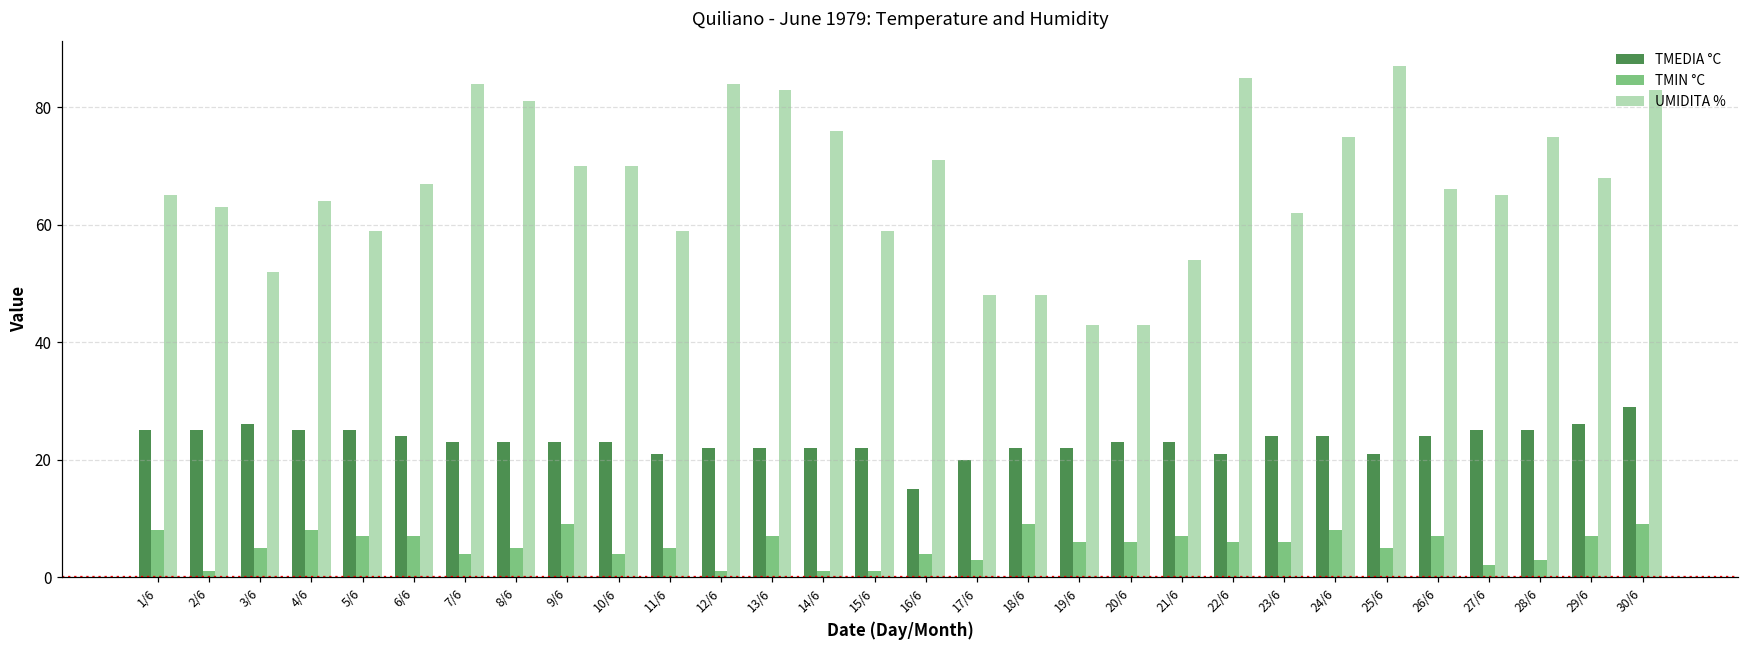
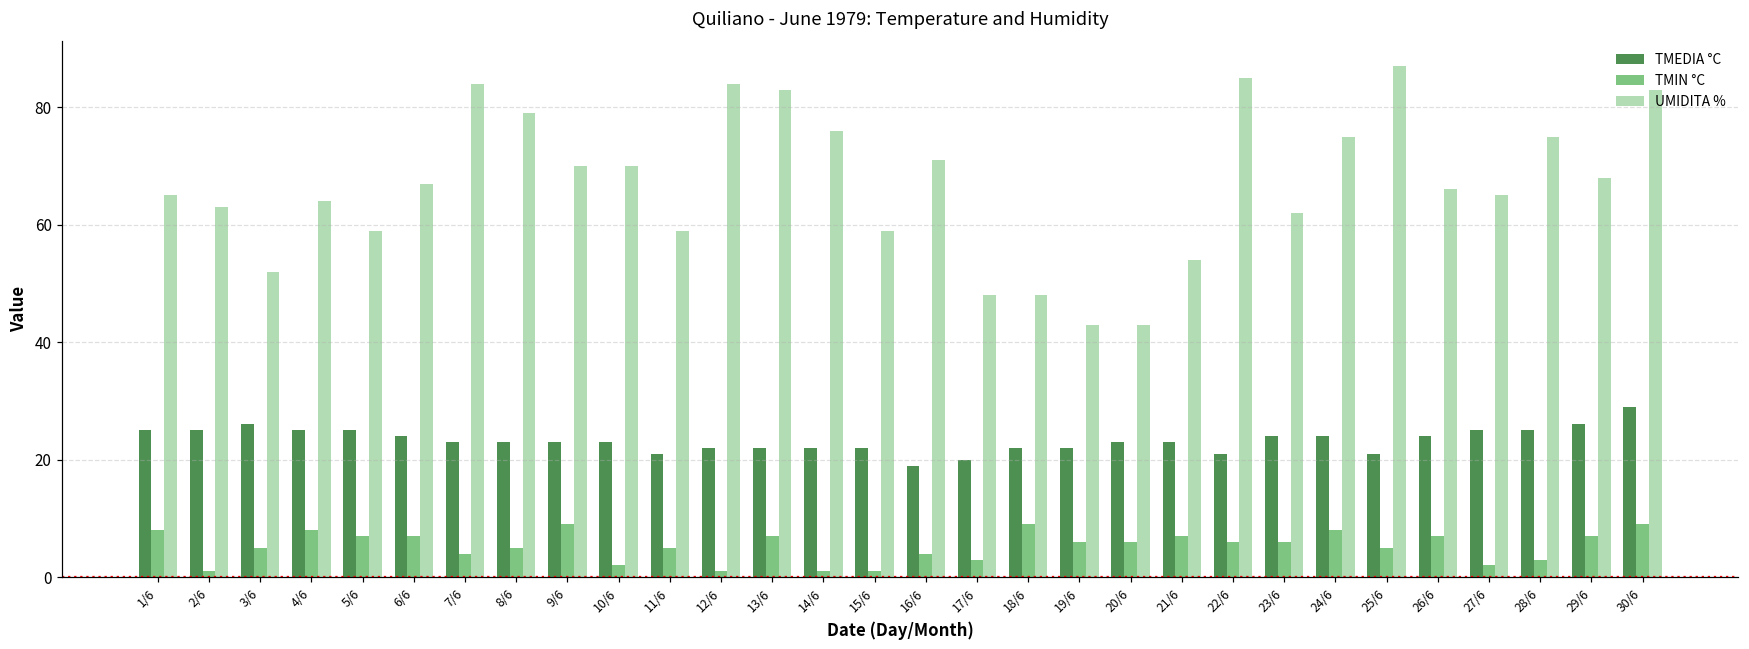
  {
    "TMEDIA °C": {
      "1/6": 25,
      "2/6": 25,
      "3/6": 26,
      "4/6": 25,
      "5/6": 25,
      "6/6": 24,
      "7/6": 23,
      "8/6": 23,
      "9/6": 23,
      "10/6": 23,
      "11/6": 21,
      "12/6": 22,
      "13/6": 22,
      "14/6": 22,
      "15/6": 22,
-     "16/6": 15,
+     "16/6": 19,
      "17/6": 20,
      "18/6": 22,
      "19/6": 22,
      "20/6": 23,
      "21/6": 23,
      "22/6": 21,
      "23/6": 24,
      "24/6": 24,
      "25/6": 21,
      "26/6": 24,
      "27/6": 25,
      "28/6": 25,
      "29/6": 26,
      "30/6": 29
    },
    "TMIN °C": {
      "1/6": 8,
      "2/6": 1,
      "3/6": 5,
      "4/6": 8,
      "5/6": 7,
      "6/6": 7,
      "7/6": 4,
      "8/6": 5,
      "9/6": 9,
-     "10/6": 4,
+     "10/6": 2,
      "11/6": 5,
      "12/6": 1,
      "13/6": 7,
      "14/6": 1,
      "15/6": 1,
      "16/6": 4,
      "17/6": 3,
      "18/6": 9,
      "19/6": 6,
      "20/6": 6,
      "21/6": 7,
      "22/6": 6,
      "23/6": 6,
      "24/6": 8,
      "25/6": 5,
      "26/6": 7,
      "27/6": 2,
      "28/6": 3,
      "29/6": 7,
      "30/6": 9
    },
    "UMIDITA %": {
      "1/6": 65,
      "2/6": 63,
      "3/6": 52,
      "4/6": 64,
      "5/6": 59,
      "6/6": 67,
      "7/6": 84,
-     "8/6": 81,
+     "8/6": 79,
      "9/6": 70,
      "10/6": 70,
      "11/6": 59,
      "12/6": 84,
      "13/6": 83,
      "14/6": 76,
      "15/6": 59,
      "16/6": 71,
      "17/6": 48,
      "18/6": 48,
      "19/6": 43,
      "20/6": 43,
      "21/6": 54,
      "22/6": 85,
      "23/6": 62,
      "24/6": 75,
      "25/6": 87,
      "26/6": 66,
      "27/6": 65,
      "28/6": 75,
      "29/6": 68,
      "30/6": 83
    }
  }
